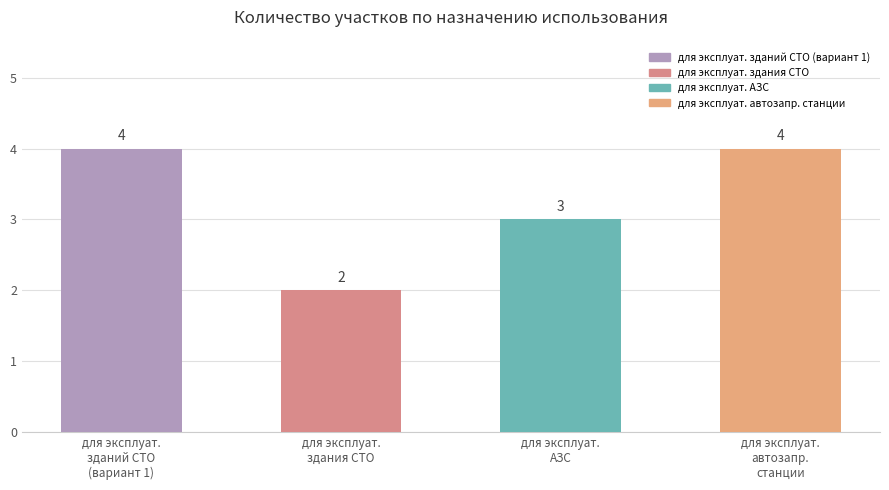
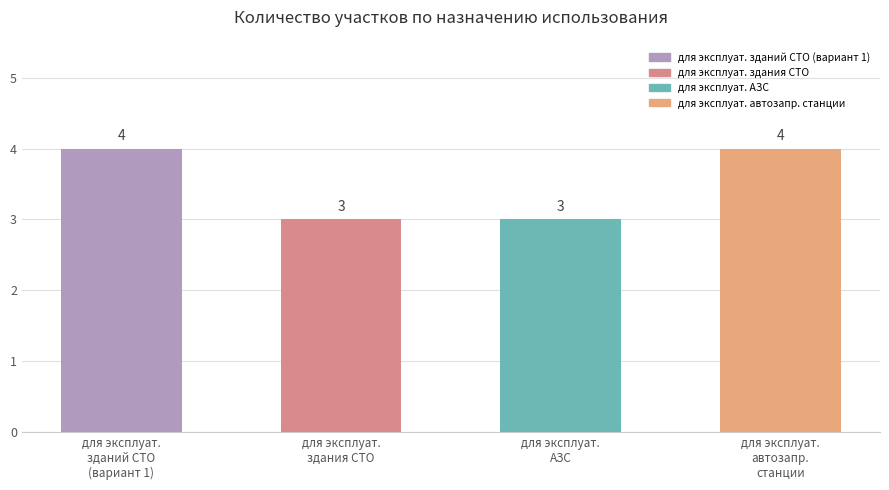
  {
    "для эксплуат. зданий СТО (вариант 1)": 4,
-   "для эксплуат. здания СТО": 2,
+   "для эксплуат. здания СТО": 3,
    "для эксплуат. АЗС": 3,
    "для эксплуат. автозапр. станции": 4
  }
